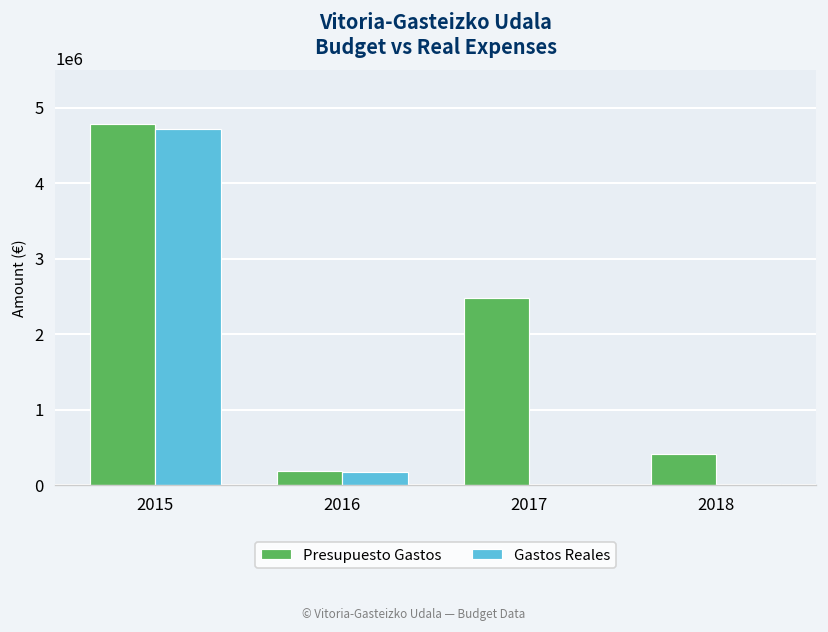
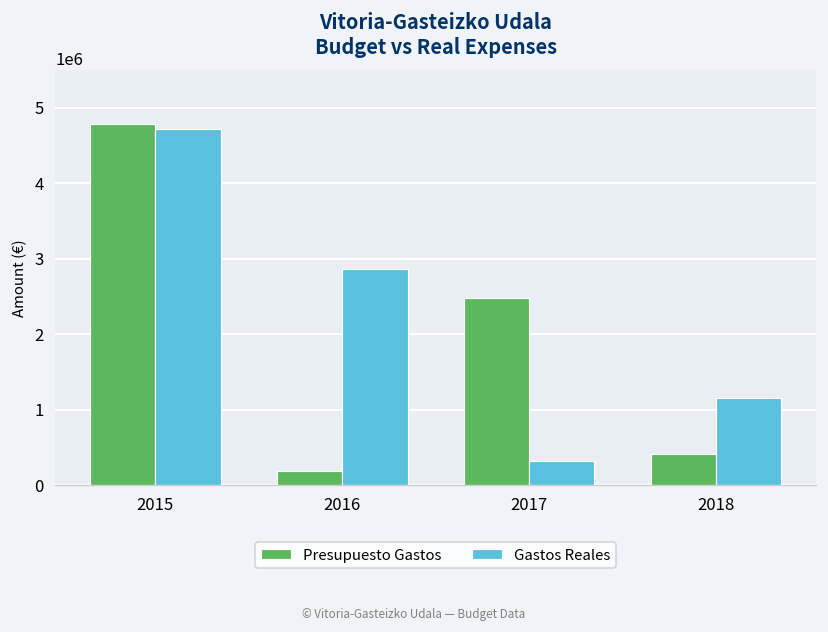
  {
    "Presupuesto Gastos": {
      "2015": 4800000,
      "2016": 200000,
      "2017": 2500000,
      "2018": 400000
    },
    "Gastos Reales": {
      "2015": 4700000,
-     "2016": 200000,
-     "2017": 0,
-     "2018": 0
+     "2016": 2900000,
+     "2017": 300000,
+     "2018": 1100000
    }
  }
